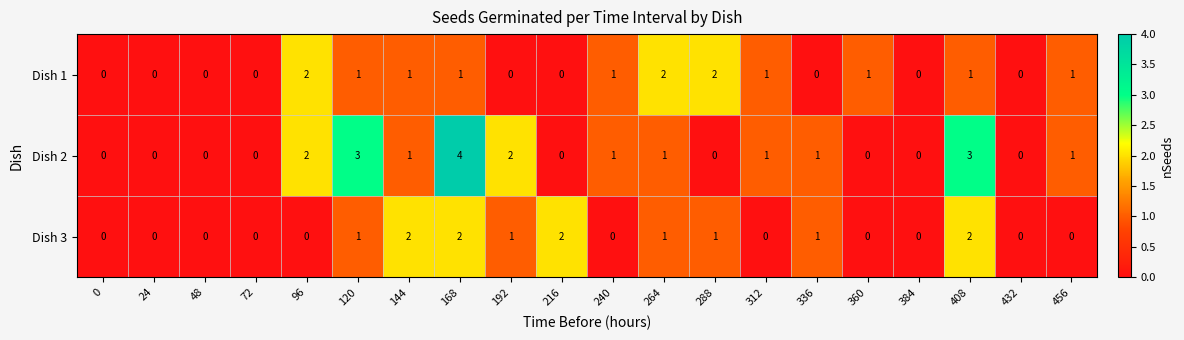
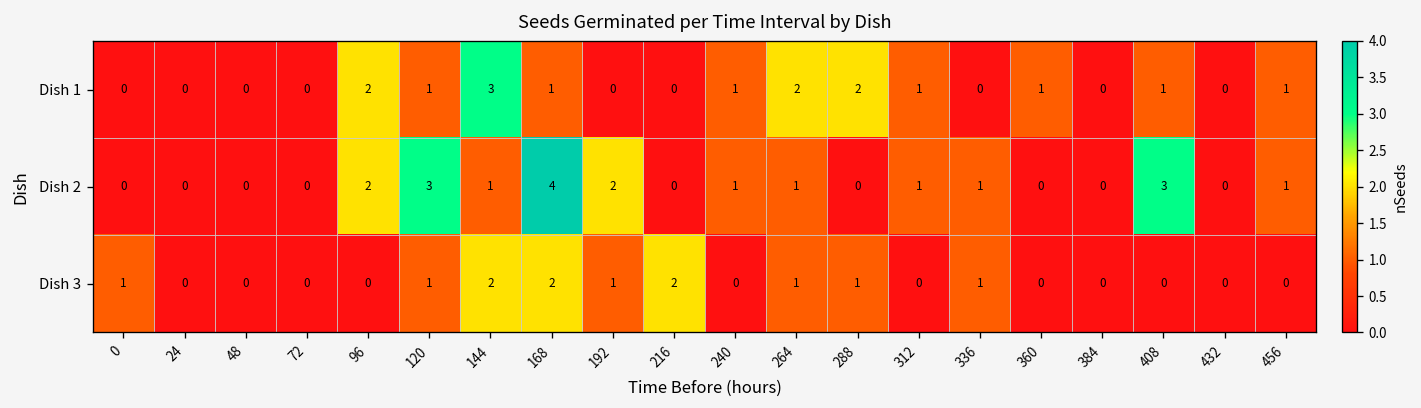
  {
    "Dish 1": {
      "0": 0,
      "24": 0,
      "48": 0,
      "72": 0,
      "96": 2,
      "120": 1,
-     "144": 1,
+     "144": 3,
      "168": 1,
      "192": 0,
      "216": 0,
      "240": 1,
      "264": 2,
      "288": 2,
      "312": 1,
      "336": 0,
      "360": 1,
      "384": 0,
      "408": 1,
      "432": 0,
      "456": 1
    },
    "Dish 2": {
      "0": 0,
      "24": 0,
      "48": 0,
      "72": 0,
      "96": 2,
      "120": 3,
      "144": 1,
      "168": 4,
      "192": 2,
      "216": 0,
      "240": 1,
      "264": 1,
      "288": 0,
      "312": 1,
      "336": 1,
      "360": 0,
      "384": 0,
      "408": 3,
      "432": 0,
      "456": 1
    },
    "Dish 3": {
-     "0": 0,
+     "0": 1,
      "24": 0,
      "48": 0,
      "72": 0,
      "96": 0,
      "120": 1,
      "144": 2,
      "168": 2,
      "192": 1,
      "216": 2,
      "240": 0,
      "264": 1,
      "288": 1,
      "312": 0,
      "336": 1,
      "360": 0,
      "384": 0,
-     "408": 2,
+     "408": 0,
      "432": 0,
      "456": 0
    }
  }
